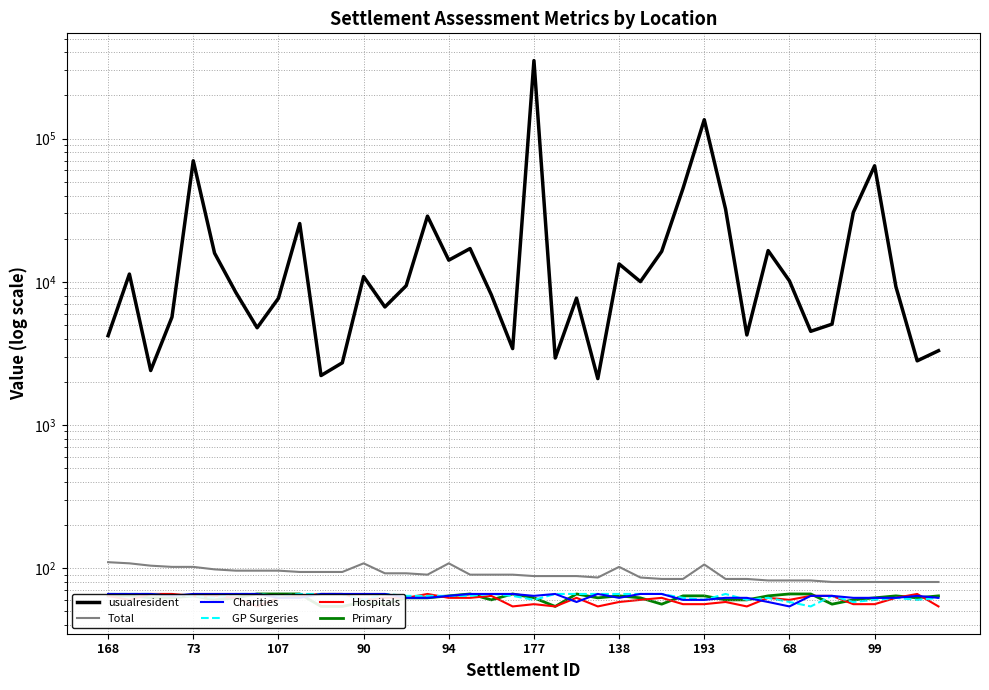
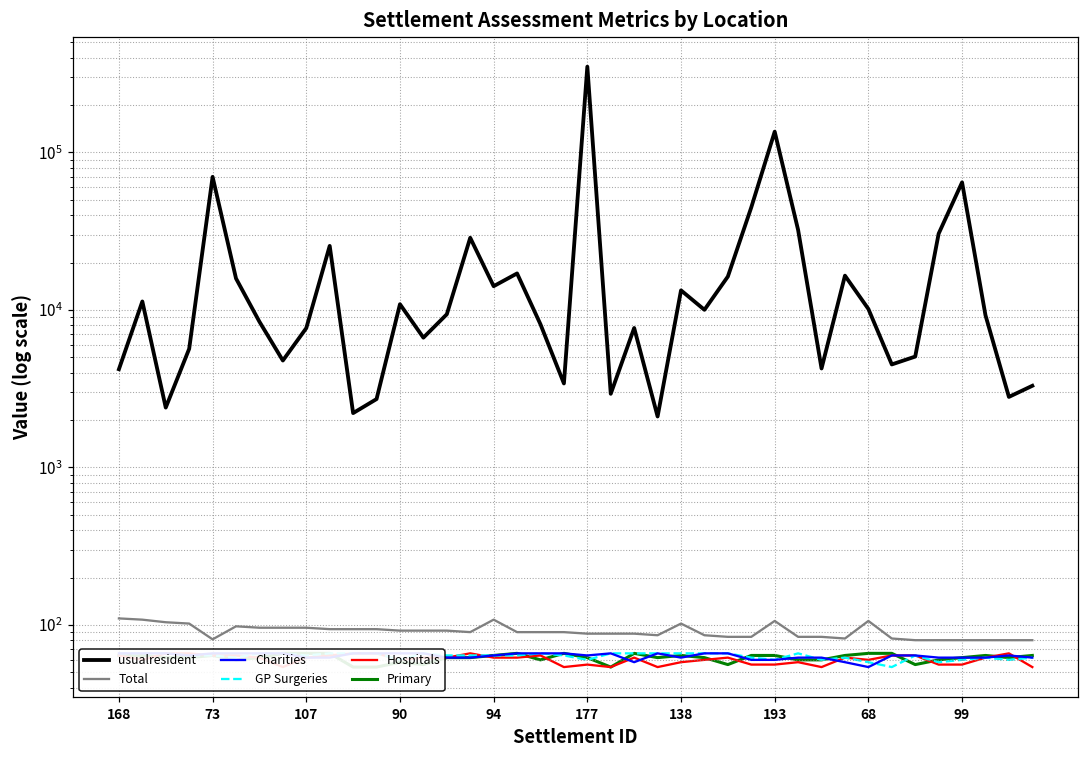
  {
    "usualresident": {
      "168": 4200,
      "73": 70000,
      "107": 8000,
      "90": 11000,
      "94": 14000,
      "177": 350000,
      "138": 13000,
      "193": 140000,
      "68": 10000,
      "99": 60000
    },
    "Total": {
      "168": 110,
-     "73": 100,
+     "73": 80,
      "107": 100,
-     "90": 110,
+     "90": 90,
      "94": 110,
      "177": 90,
      "138": 100,
      "193": 110,
-     "68": 80,
+     "68": 110,
      "99": 80
    },
    "Charities": {
      "68": 54
    },
    "Hospitals": {
      "177": 56,
      "138": 58,
      "193": 56,
      "99": 56
    },
    "Primary": {
      "193": 60,
      "68": 70
    }
  }
